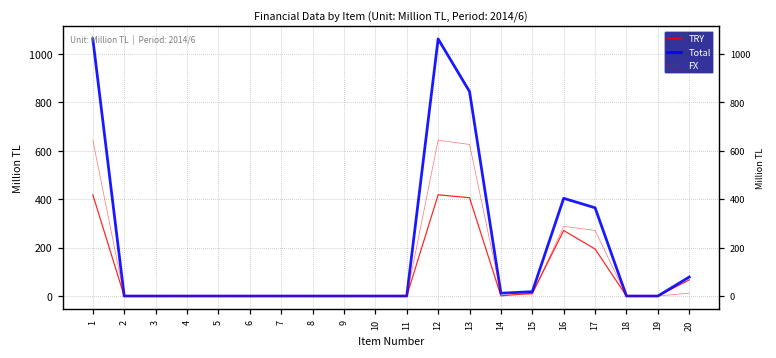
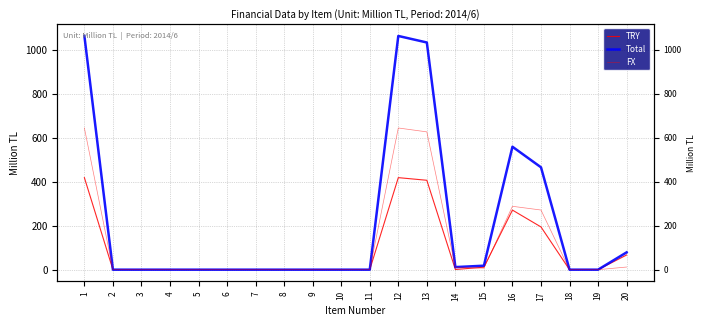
  {
    "Total": {
      "12": 1060,
-     "13": 840,
-     "16": 400,
-     "17": 360,
+     "13": 1030,
+     "16": 560,
+     "17": 470,
      "20": 80
    }
  }
